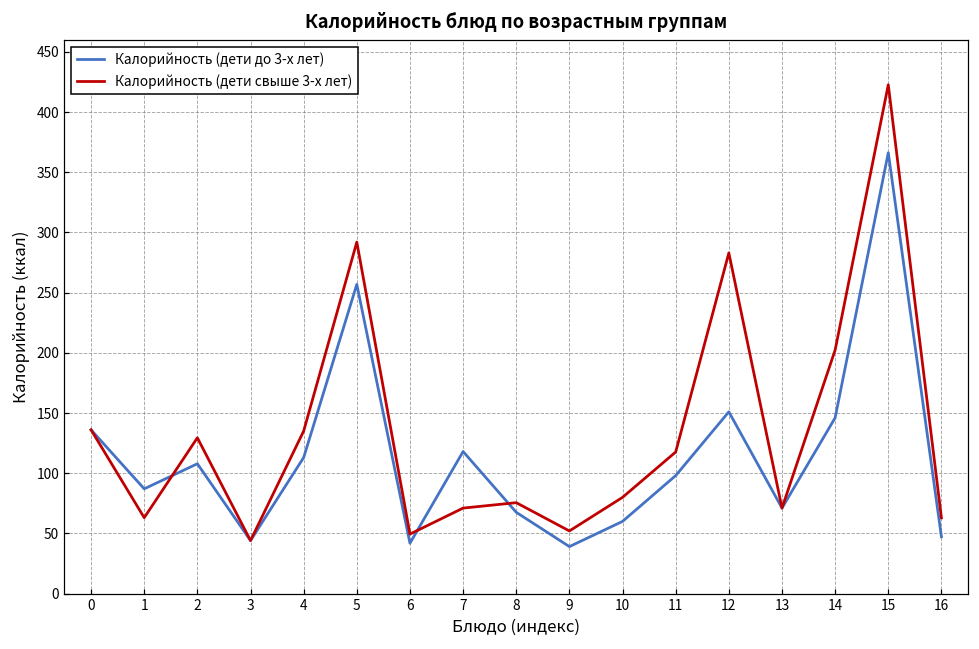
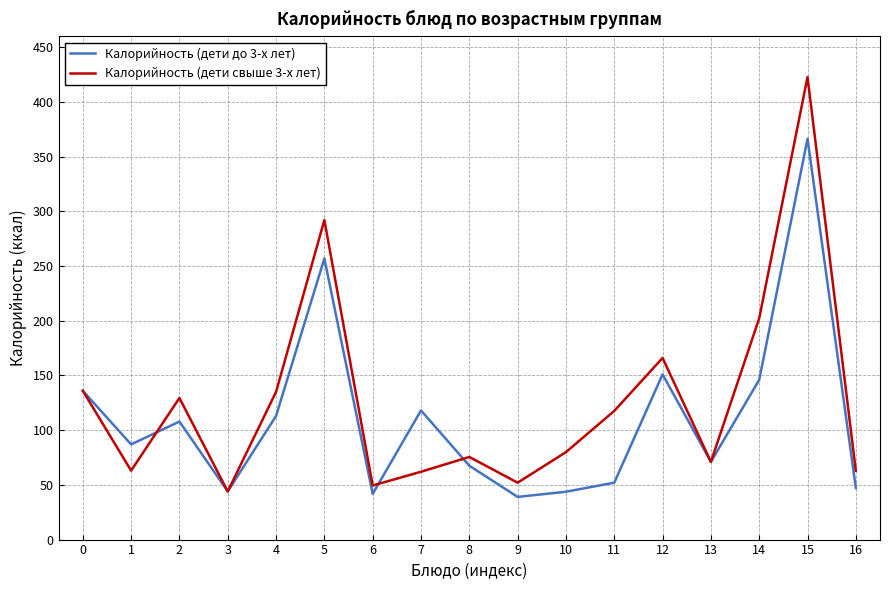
  {
    "Калорийность (дети до 3-х лет)": {
      "1": 87,
      "2": 108,
      "4": 113,
      "5": 257,
      "6": 42,
      "7": 118,
      "8": 68,
      "9": 39,
-     "10": 60,
-     "11": 98,
+     "10": 44,
+     "11": 52,
      "12": 151,
      "14": 146,
      "15": 366,
      "16": 47
    },
    "Калорийность (дети свыше 3-х лет)": {
      "1": 63,
      "2": 129,
      "4": 135,
      "5": 292,
      "6": 49,
-     "7": 71,
+     "7": 62,
      "8": 76,
      "9": 52,
      "10": 80,
      "11": 118,
-     "12": 283,
+     "12": 166,
      "14": 202,
      "15": 423,
      "16": 63
    }
  }
